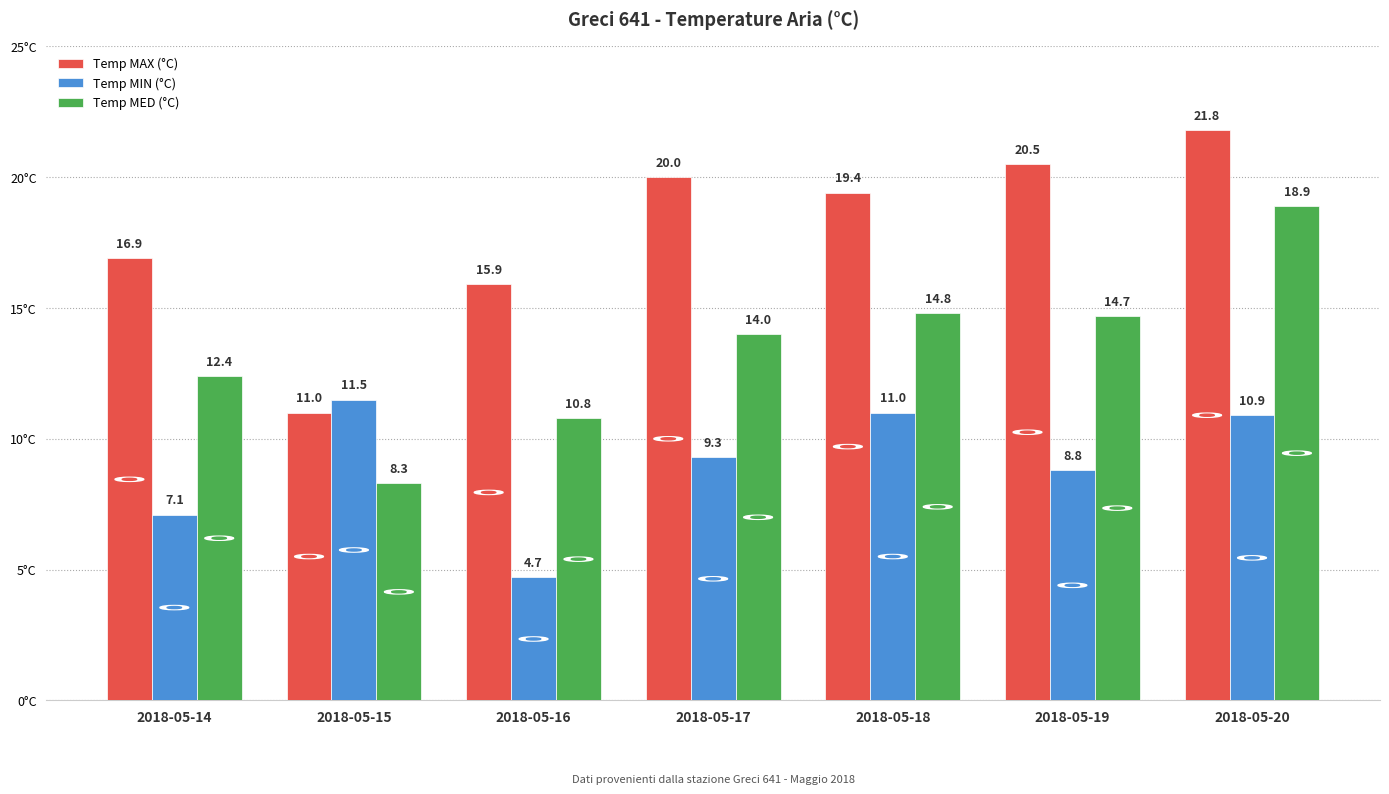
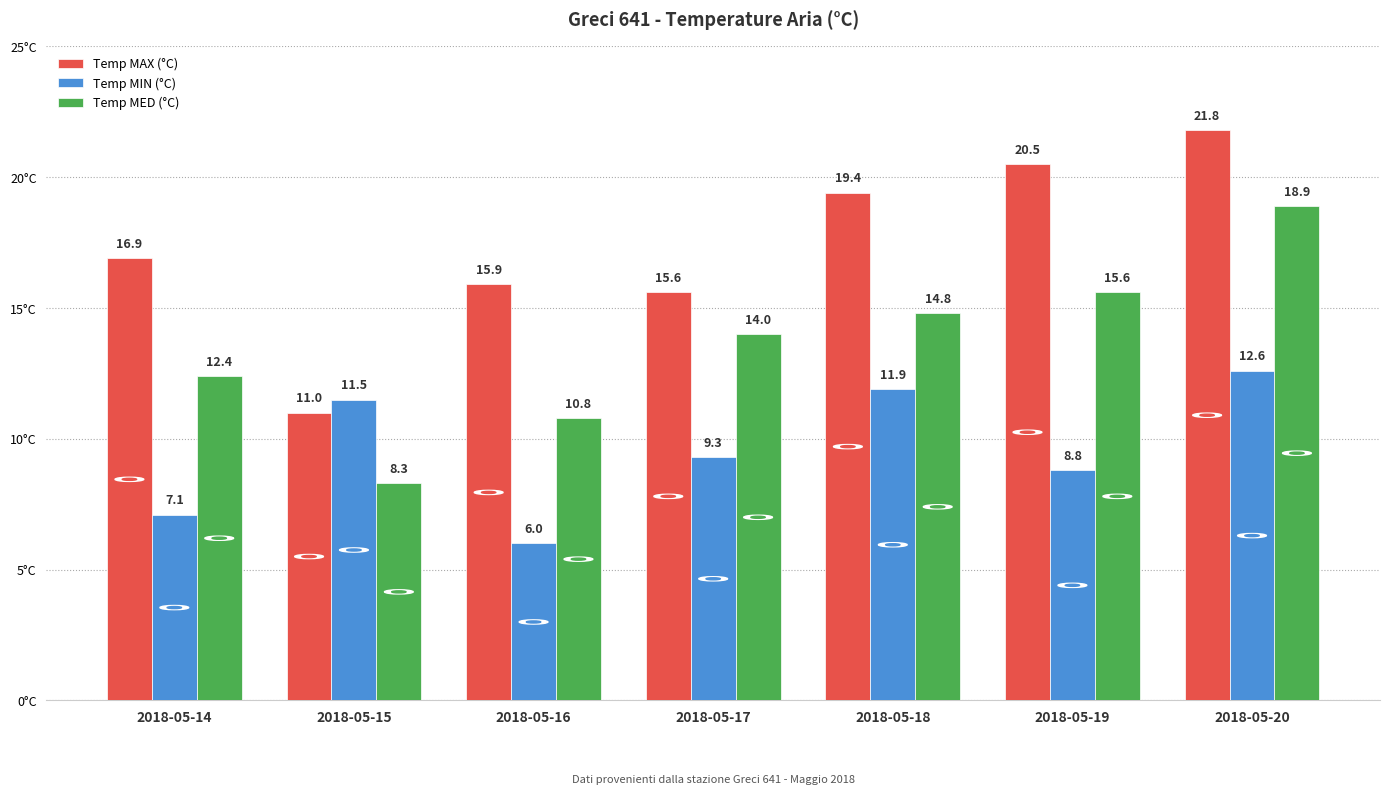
  {
    "Temp MAX (°C)": {
      "2018-05-14": 16.9,
      "2018-05-15": 11.0,
      "2018-05-16": 15.9,
-     "2018-05-17": 20.0,
+     "2018-05-17": 15.6,
      "2018-05-18": 19.4,
      "2018-05-19": 20.5,
      "2018-05-20": 21.8
    },
    "Temp MIN (°C)": {
      "2018-05-14": 7.1,
      "2018-05-15": 11.5,
-     "2018-05-16": 4.7,
+     "2018-05-16": 6.0,
      "2018-05-17": 9.3,
-     "2018-05-18": 11.0,
+     "2018-05-18": 11.9,
      "2018-05-19": 8.8,
-     "2018-05-20": 10.9
+     "2018-05-20": 12.6
    },
    "Temp MED (°C)": {
      "2018-05-14": 12.4,
      "2018-05-15": 8.3,
      "2018-05-16": 10.8,
      "2018-05-17": 14.0,
      "2018-05-18": 14.8,
-     "2018-05-19": 14.7,
+     "2018-05-19": 15.6,
      "2018-05-20": 18.9
    }
  }
